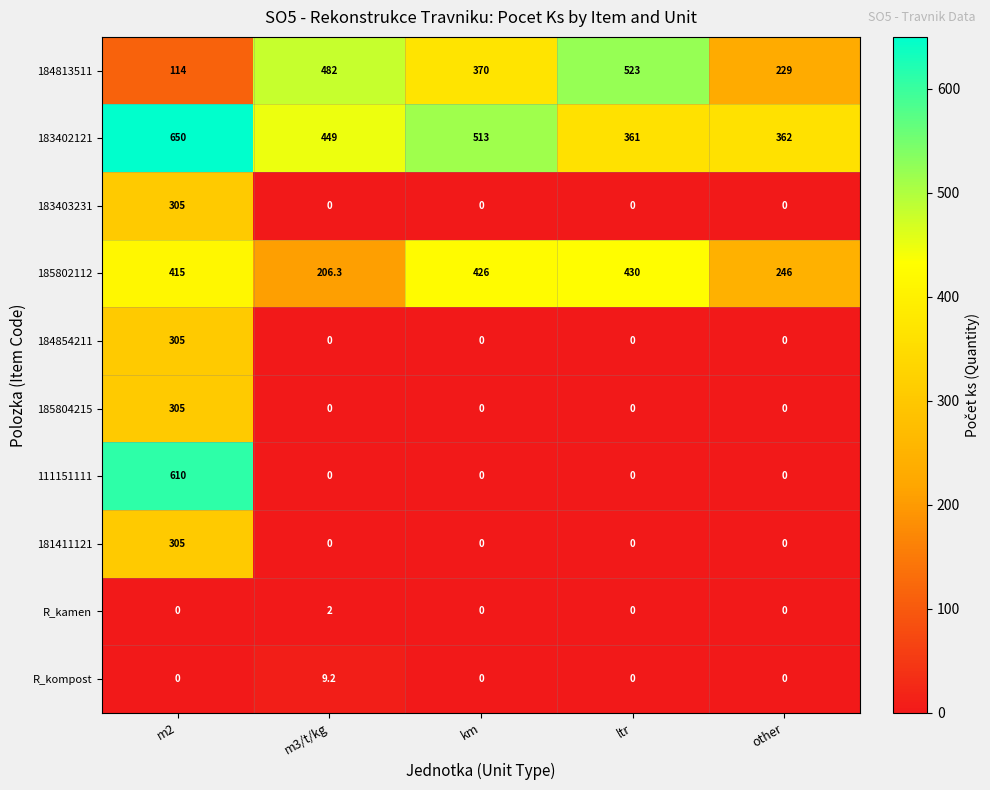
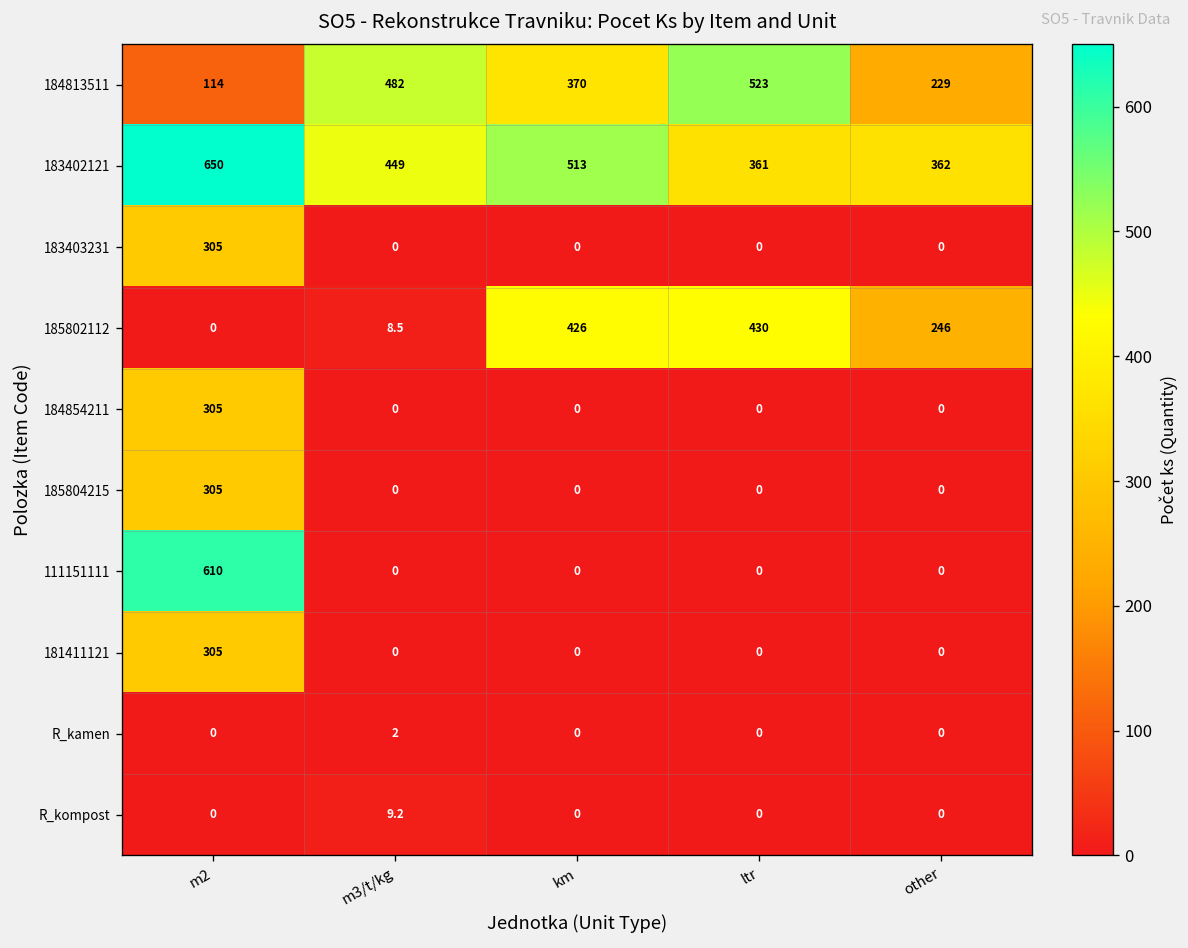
  {
    "184813511": {
      "m2": 114,
      "m3/t/kg": 482,
      "km": 370,
      "ltr": 523,
      "other": 229
    },
    "183402121": {
      "m2": 650,
      "m3/t/kg": 449,
      "km": 513,
      "ltr": 361,
      "other": 362
    },
    "183403231": {
      "m2": 305,
      "m3/t/kg": 0,
      "km": 0,
      "ltr": 0,
      "other": 0
    },
    "185802112": {
-     "m2": 415,
-     "m3/t/kg": 206.3,
+     "m2": 0,
+     "m3/t/kg": 8.5,
      "km": 426,
      "ltr": 430,
      "other": 246
    },
    "184854211": {
      "m2": 305,
      "m3/t/kg": 0,
      "km": 0,
      "ltr": 0,
      "other": 0
    },
    "185804215": {
      "m2": 305,
      "m3/t/kg": 0,
      "km": 0,
      "ltr": 0,
      "other": 0
    },
    "111151111": {
      "m2": 610,
      "m3/t/kg": 0,
      "km": 0,
      "ltr": 0,
      "other": 0
    },
    "181411121": {
      "m2": 305,
      "m3/t/kg": 0,
      "km": 0,
      "ltr": 0,
      "other": 0
    },
    "R_kamen": {
      "m2": 0,
      "m3/t/kg": 2,
      "km": 0,
      "ltr": 0,
      "other": 0
    },
    "R_kompost": {
      "m2": 0,
      "m3/t/kg": 9.2,
      "km": 0,
      "ltr": 0,
      "other": 0
    }
  }
